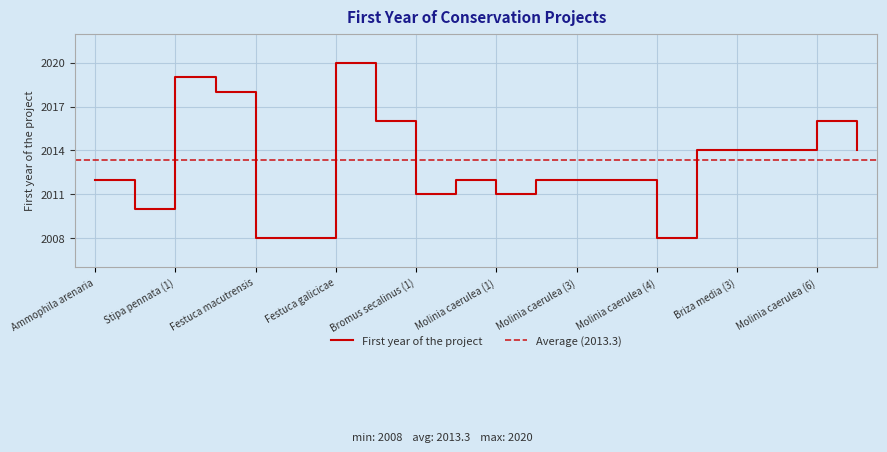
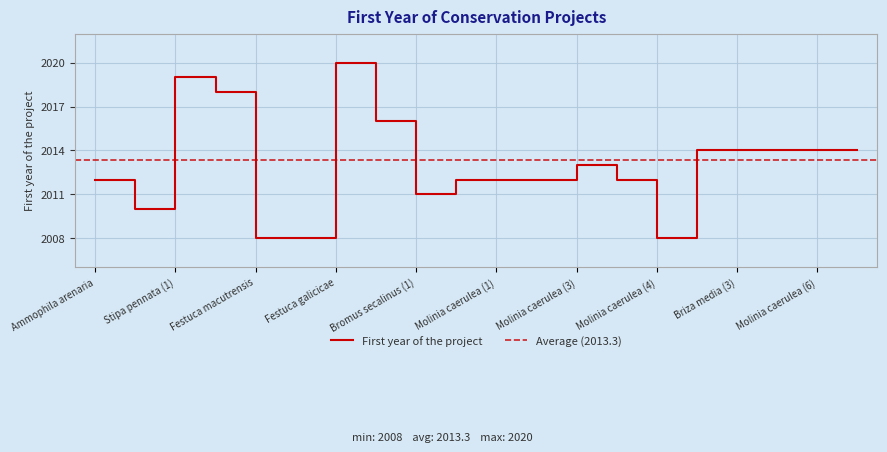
  {
    "Ammophila arenaria": 2012,
    "Stipa pennata (1)": 2019,
    "Festuca macutrensis": 2008,
    "Festuca galicicae": 2020,
    "Bromus secalinus (1)": 2011,
-   "Molinia caerulea (1)": 2011,
-   "Molinia caerulea (3)": 2012,
+   "Molinia caerulea (1)": 2012,
+   "Molinia caerulea (3)": 2013,
    "Molinia caerulea (4)": 2008,
    "Briza media (3)": 2014,
-   "Molinia caerulea (6)": 2016
+   "Molinia caerulea (6)": 2014
  }
